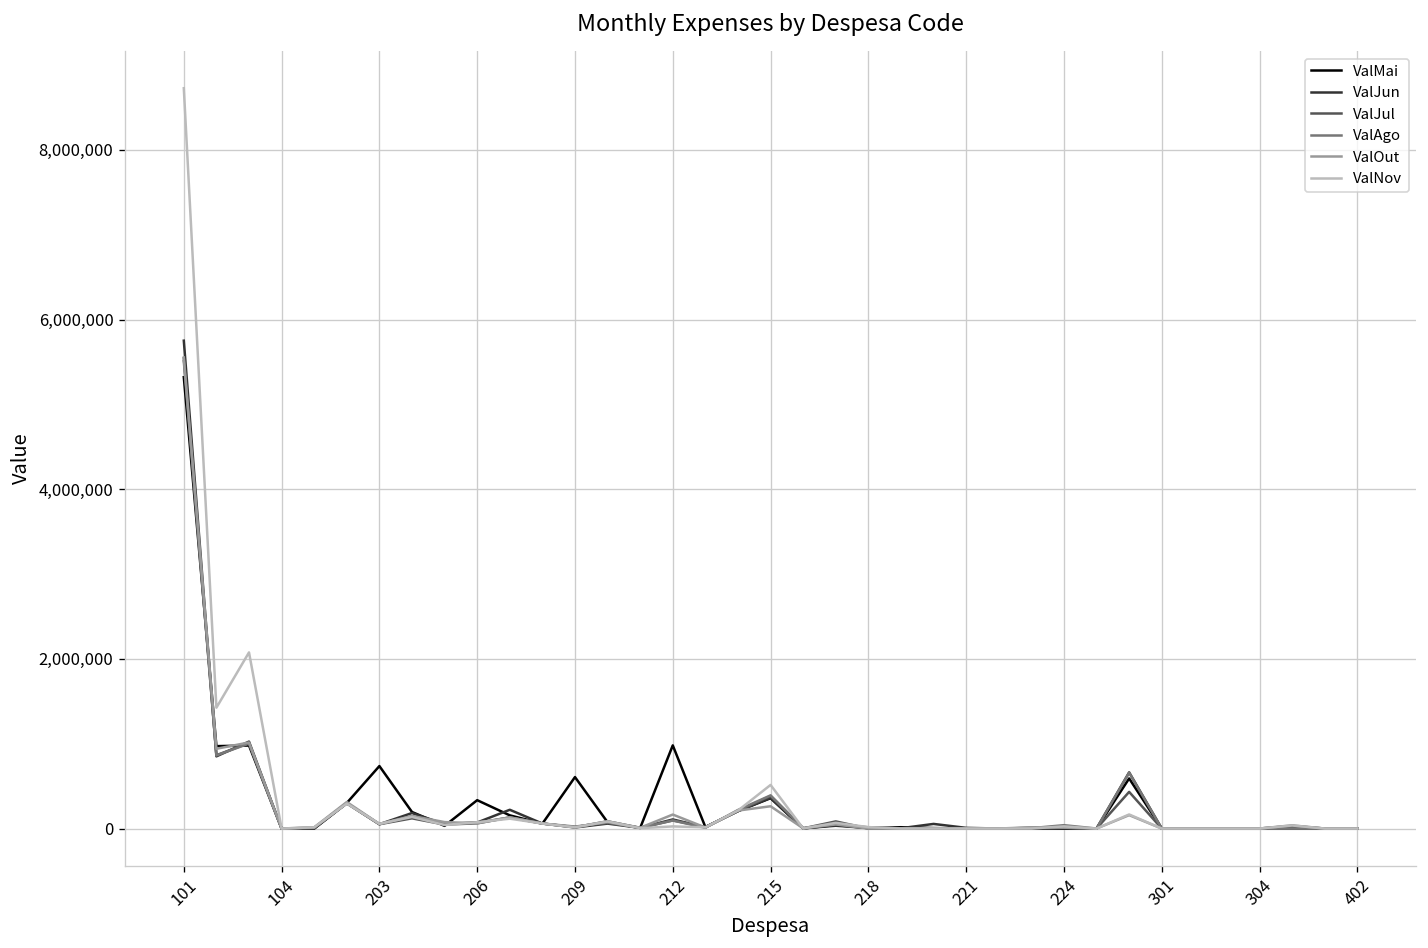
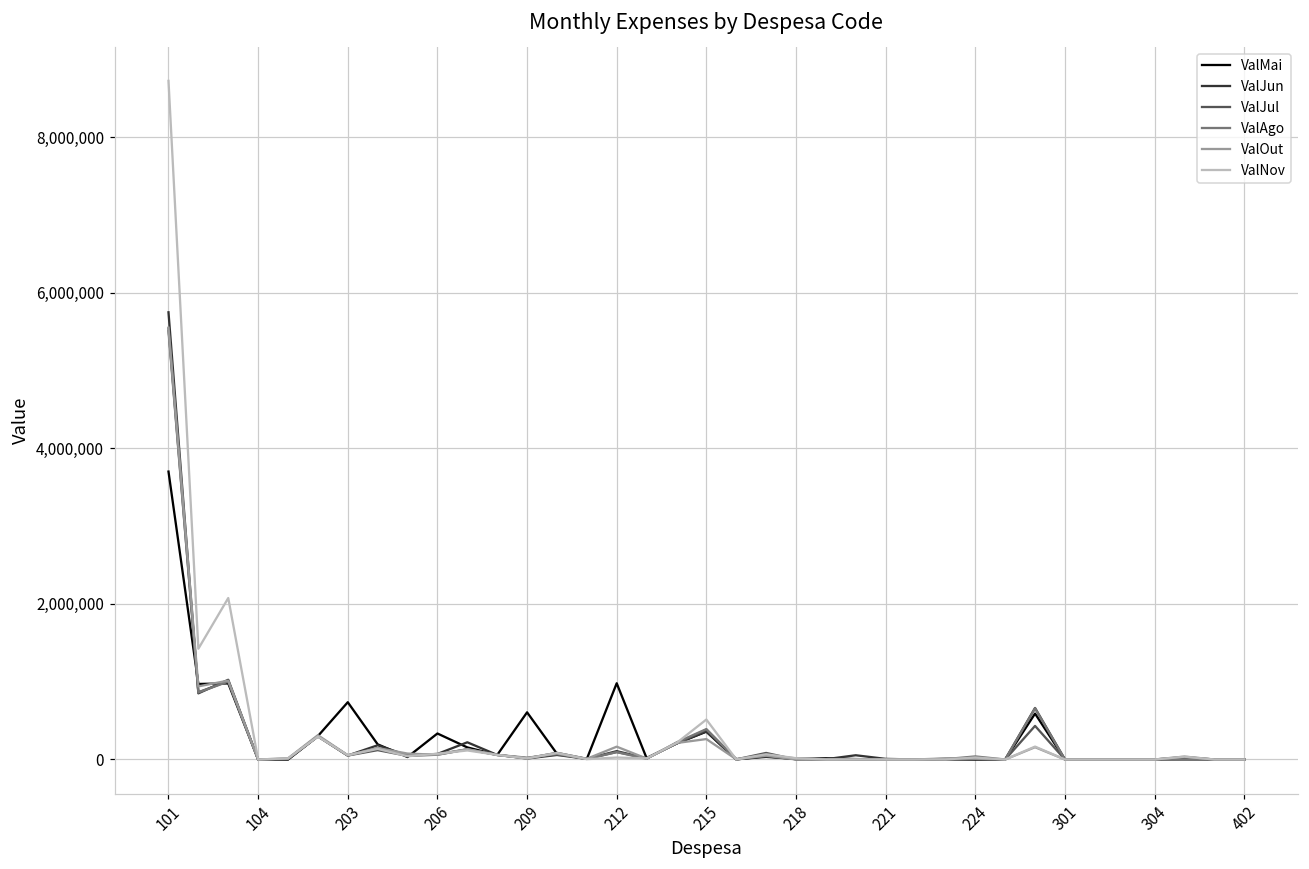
  {
    "ValMai": {
-     "101": "5,300,000",
+     "101": "3,700,000",
      "203": "700,000",
      "206": "300,000",
      "209": "600,000",
      "212": "1,000,000"
    }
  }
